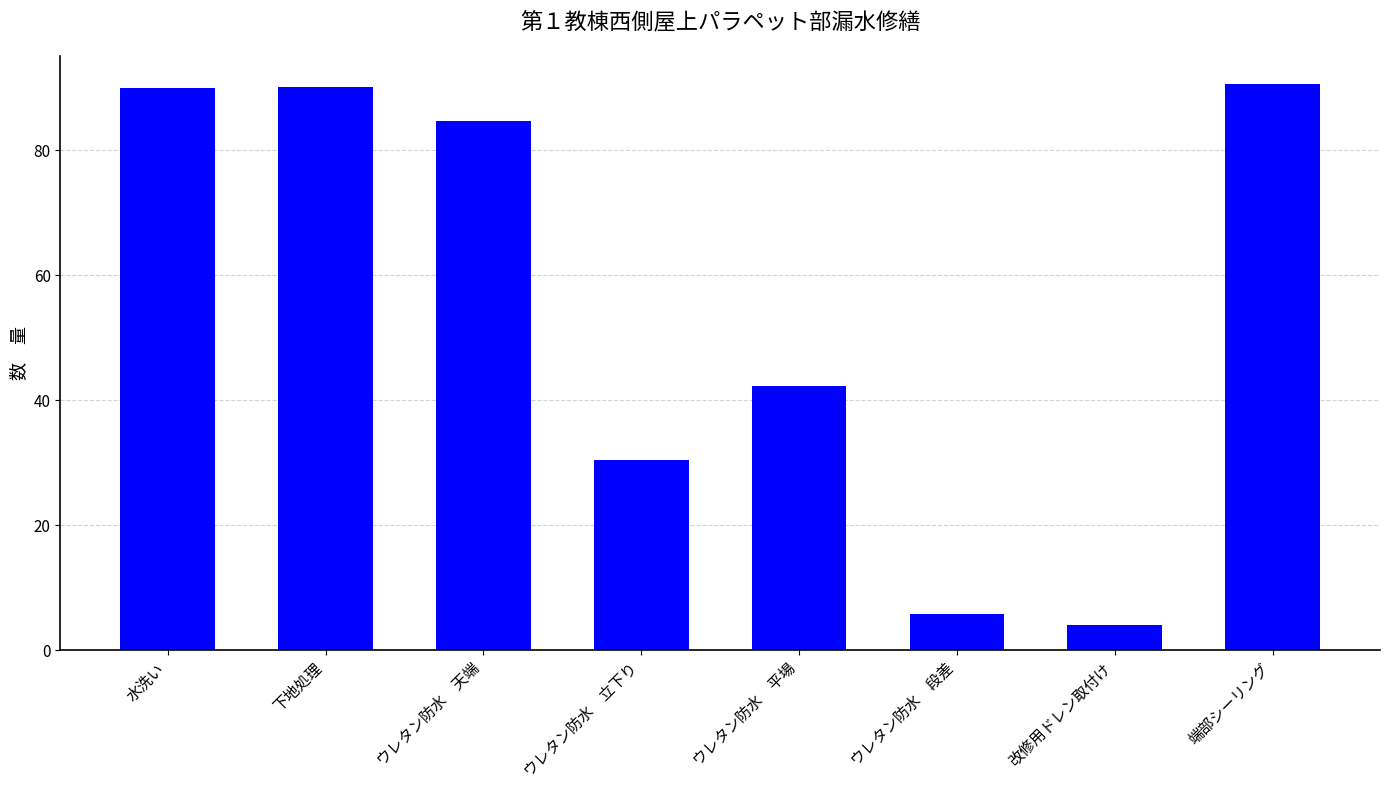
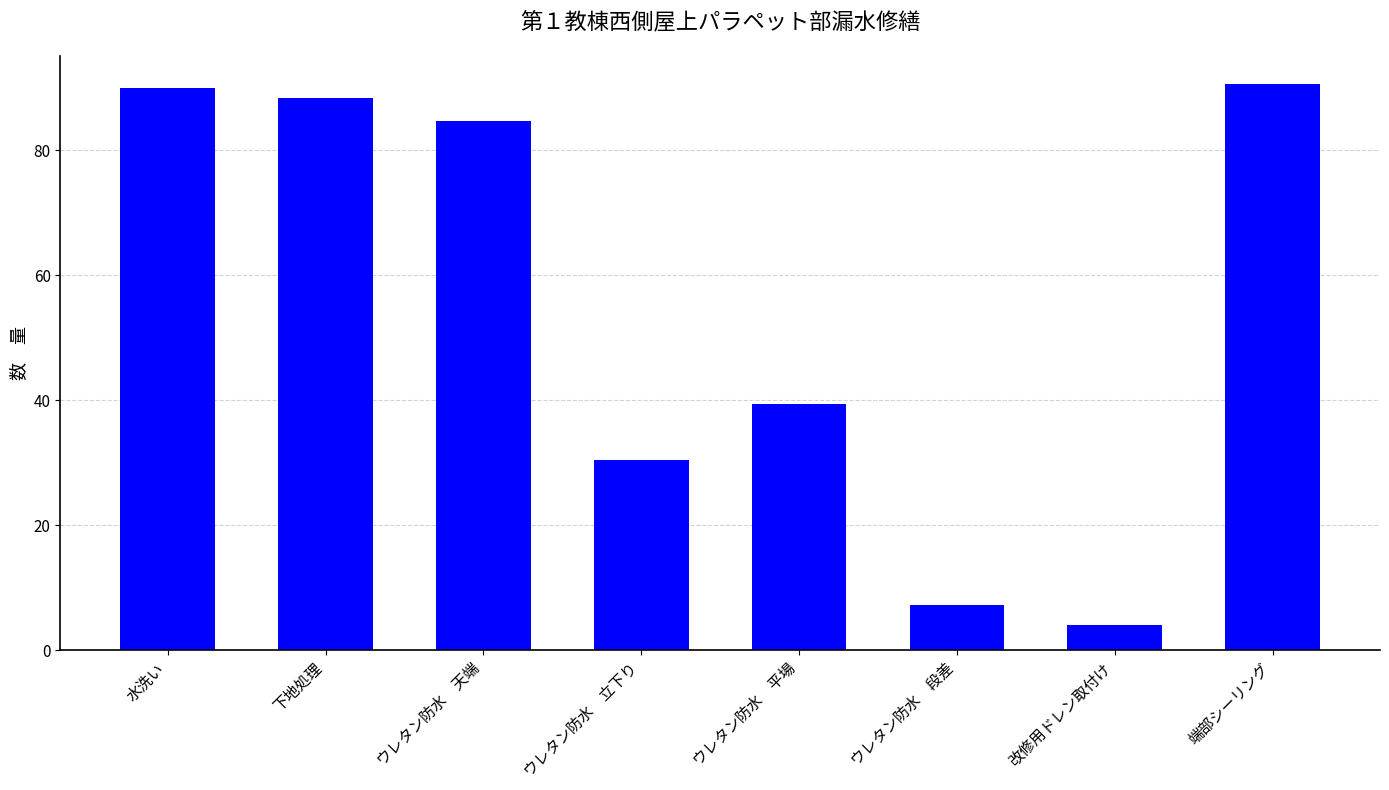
  {
    "水洗い": 90,
-   "下地処理": 90,
+   "下地処理": 88,
    "ウレタン防水 天端": 85,
    "ウレタン防水 立下り": 31,
-   "ウレタン防水 平場": 42,
-   "ウレタン防水 段差": 6,
+   "ウレタン防水 平場": 40,
+   "ウレタン防水 段差": 7,
    "改修用ドレン取付け": 4,
    "端部シーリング": 91
  }
